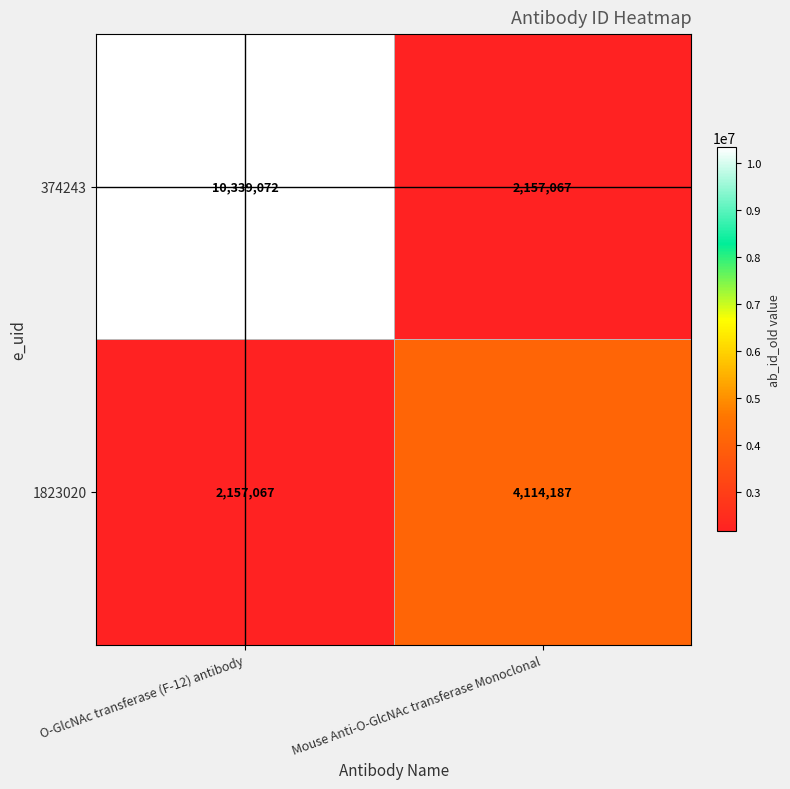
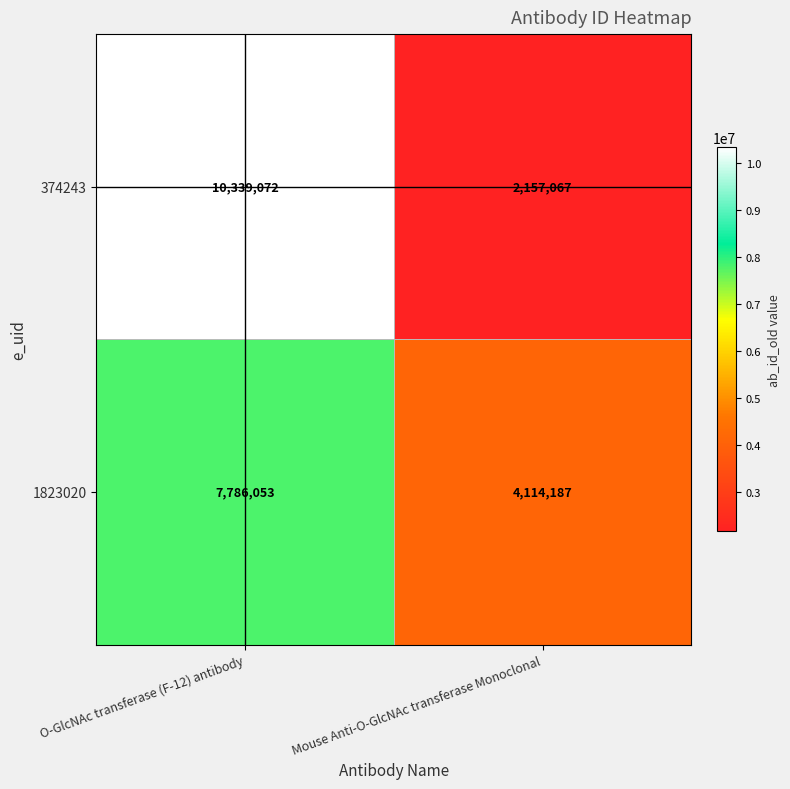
  {
    "374243": {
      "O-GlcNAc transferase (F-12) antibody": "10,339,072",
      "Mouse Anti-O-GlcNAc transferase Monoclonal": "2,157,067"
    },
    "1823020": {
-     "O-GlcNAc transferase (F-12) antibody": "2,157,067",
+     "O-GlcNAc transferase (F-12) antibody": "7,786,053",
      "Mouse Anti-O-GlcNAc transferase Monoclonal": "4,114,187"
    }
  }
